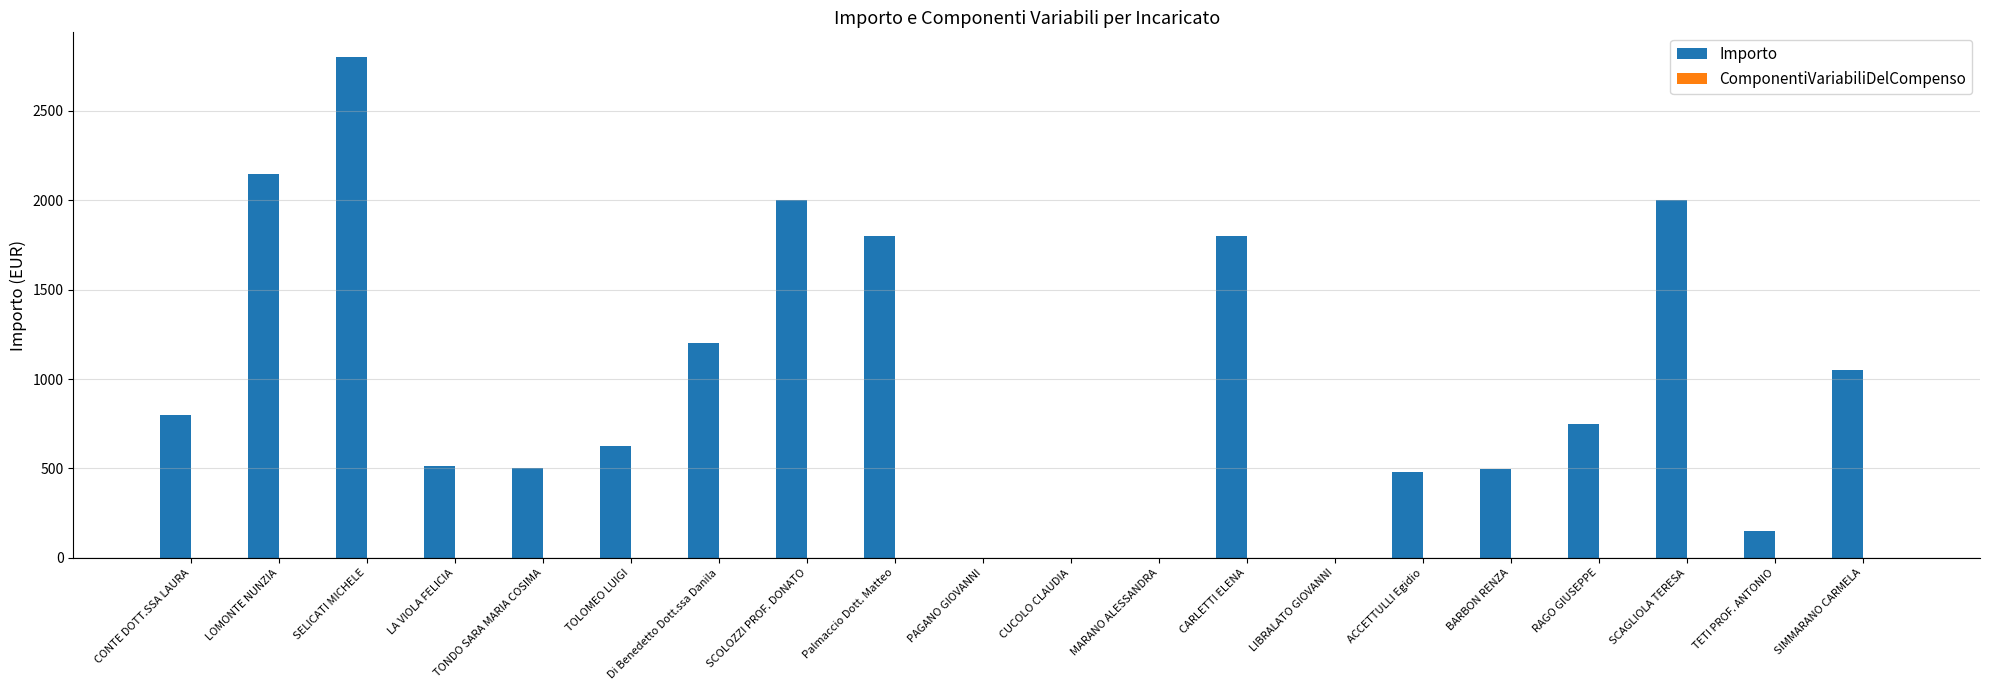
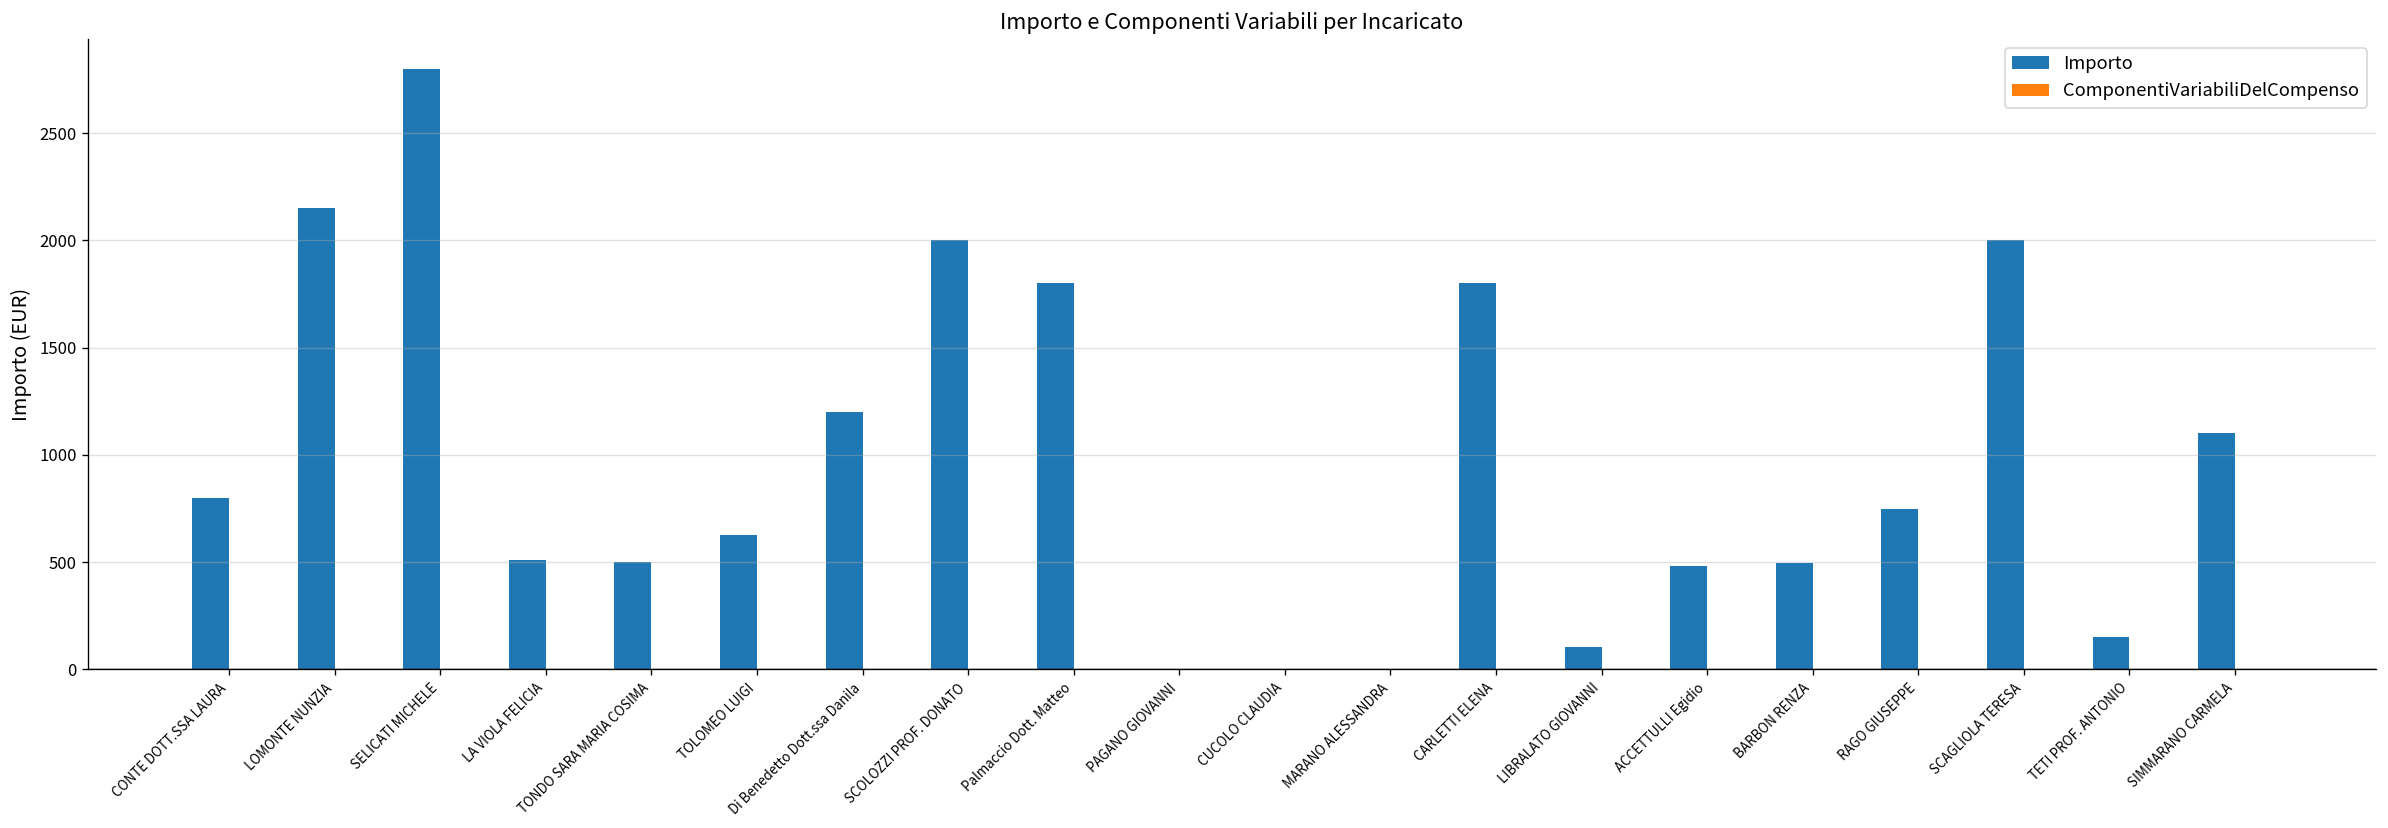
  {
    "Importo": {
      "CONTE DOTT.SSA LAURA": 800,
      "LOMONTE NUNZIA": 2150,
      "SELICATI MICHELE": 2800,
      "LA VIOLA FELICIA": 510,
      "TONDO SARA MARIA COSIMA": 500,
      "TOLOMEO LUIGI": 630,
      "Di Benedetto Dott.ssa Danila": 1200,
      "SCOLOZZI PROF. DONATO": 2000,
      "Palmaccio Dott. Matteo": 1800,
      "PAGANO GIOVANNI": 0,
      "CUCOLO CLAUDIA": 0,
      "MARANO ALESSANDRA": 0,
      "CARLETTI ELENA": 1800,
-     "LIBRALATO GIOVANNI": 0,
+     "LIBRALATO GIOVANNI": 100,
      "ACCETTULLI Egidio": 480,
      "BARBON RENZA": 500,
      "RAGO GIUSEPPE": 750,
      "SCAGLIOLA TERESA": 2000,
      "TETI PROF. ANTONIO": 150,
-     "SIMMARANO CARMELA": 1050
+     "SIMMARANO CARMELA": 1100
    },
    "ComponentiVariabiliDelCompenso": {
      "CONTE DOTT.SSA LAURA": 0,
      "LOMONTE NUNZIA": 0,
      "SELICATI MICHELE": 0,
      "LA VIOLA FELICIA": 0,
      "TONDO SARA MARIA COSIMA": 0,
      "TOLOMEO LUIGI": 0,
      "Di Benedetto Dott.ssa Danila": 0,
      "SCOLOZZI PROF. DONATO": 0,
      "Palmaccio Dott. Matteo": 0,
      "PAGANO GIOVANNI": 0,
      "CUCOLO CLAUDIA": 0,
      "MARANO ALESSANDRA": 0,
      "CARLETTI ELENA": 0,
      "LIBRALATO GIOVANNI": 0,
      "ACCETTULLI Egidio": 0,
      "BARBON RENZA": 0,
      "RAGO GIUSEPPE": 0,
      "SCAGLIOLA TERESA": 0,
      "TETI PROF. ANTONIO": 0,
      "SIMMARANO CARMELA": 0
    }
  }
